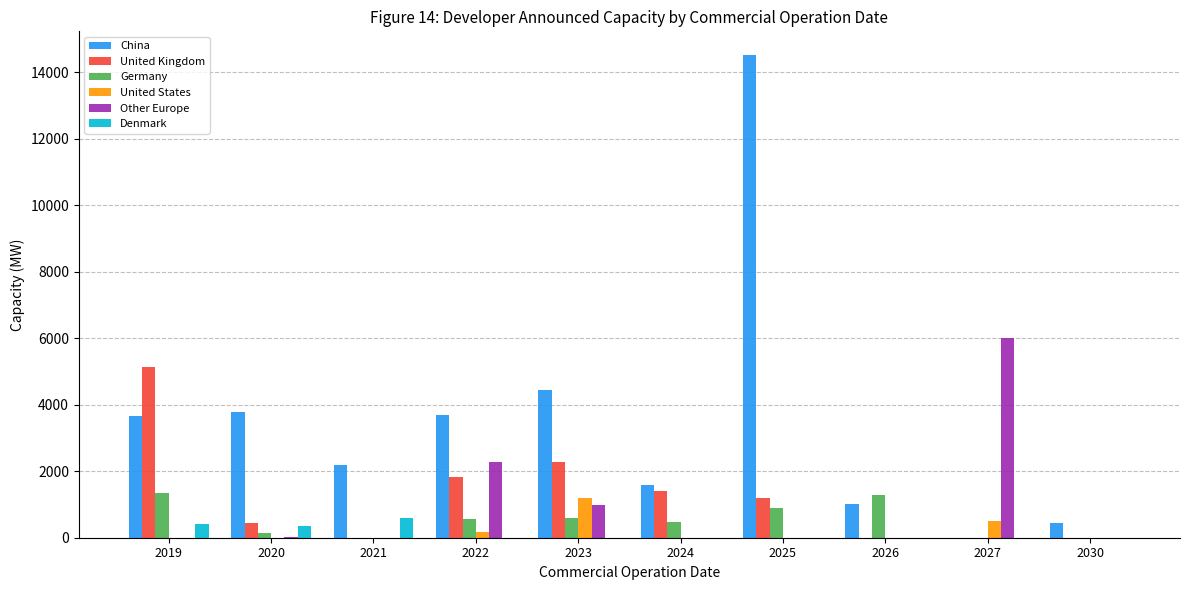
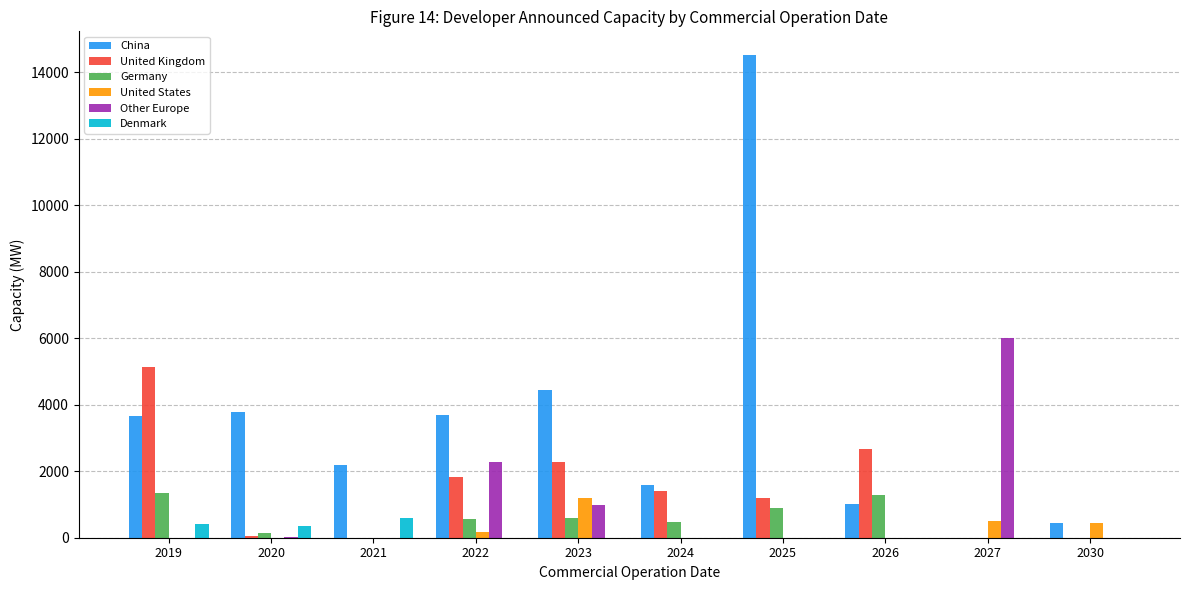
  {
    "United Kingdom": {
      "2019": 5100,
-     "2020": 400,
+     "2020": 100,
      "2021": 0,
      "2022": 1800,
      "2023": 2300,
      "2024": 1400,
      "2025": 1200,
-     "2026": 0,
+     "2026": 2700,
      "2027": 0,
      "2030": 0
    },
    "Germany": {
      "2019": 1300,
      "2020": 100,
      "2021": 0,
      "2022": 600,
      "2023": 600,
      "2024": 500,
      "2025": 900,
      "2026": 1300,
      "2027": 0,
      "2030": 0
    },
    "United States": {
      "2019": 0,
      "2020": 0,
      "2021": 0,
      "2022": 200,
      "2023": 1200,
      "2024": 0,
      "2025": 0,
      "2026": 0,
      "2027": 500,
-     "2030": 0
+     "2030": 400
    },
    "Other Europe": {
      "2021": 0,
      "2022": 2300,
      "2023": 1000,
      "2024": 0,
      "2025": 0,
      "2026": 0,
      "2027": 6000,
      "2030": 0
    }
  }
